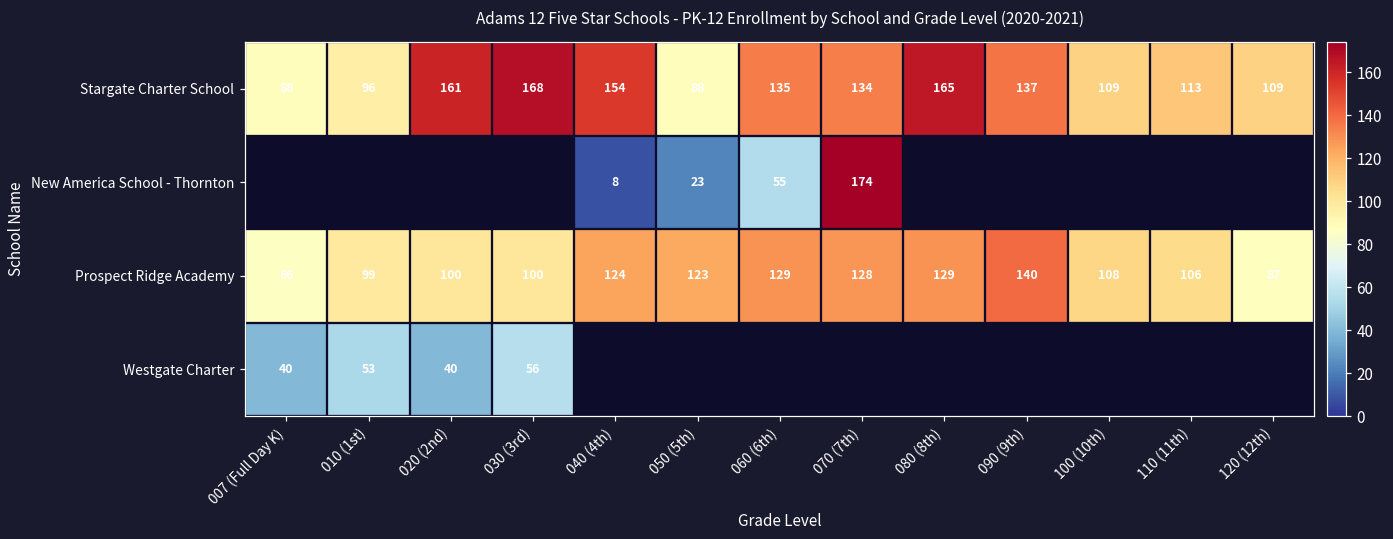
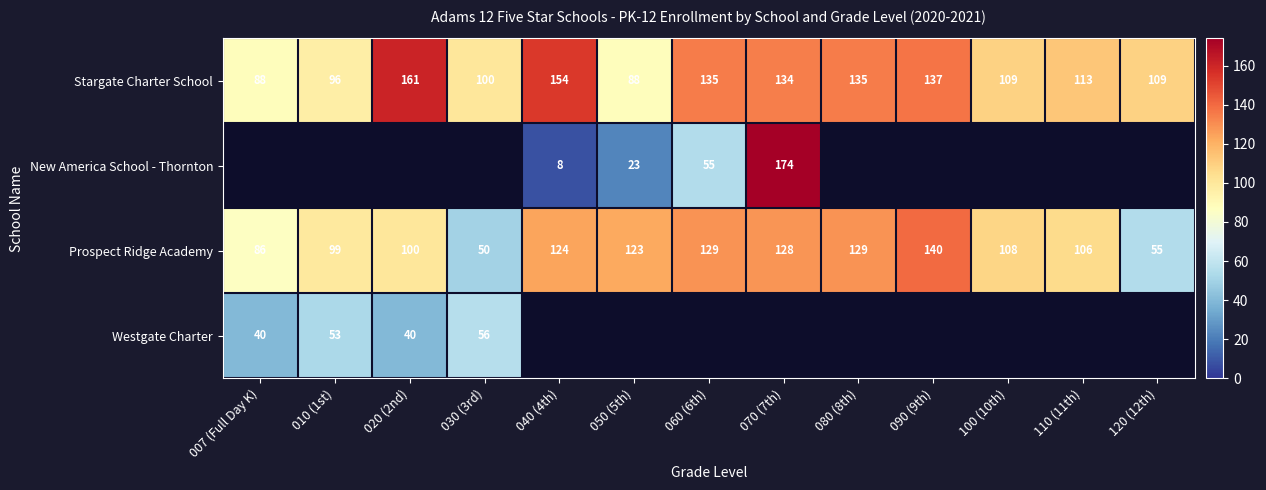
  {
    "Stargate Charter School": {
      "007 (Full Day K)": 88,
      "010 (1st)": 96,
      "020 (2nd)": 161,
-     "030 (3rd)": 168,
+     "030 (3rd)": 100,
      "040 (4th)": 154,
      "050 (5th)": 88,
      "060 (6th)": 135,
      "070 (7th)": 134,
-     "080 (8th)": 165,
+     "080 (8th)": 135,
      "090 (9th)": 137,
      "100 (10th)": 109,
      "110 (11th)": 113,
      "120 (12th)": 109
    },
    "New America School - Thornton": {
      "040 (4th)": 8,
      "050 (5th)": 23,
      "060 (6th)": 55,
      "070 (7th)": 174
    },
    "Prospect Ridge Academy": {
      "007 (Full Day K)": 86,
      "010 (1st)": 99,
      "020 (2nd)": 100,
-     "030 (3rd)": 100,
+     "030 (3rd)": 50,
      "040 (4th)": 124,
      "050 (5th)": 123,
      "060 (6th)": 129,
      "070 (7th)": 128,
      "080 (8th)": 129,
      "090 (9th)": 140,
      "100 (10th)": 108,
      "110 (11th)": 106,
-     "120 (12th)": 87
+     "120 (12th)": 55
    },
    "Westgate Charter": {
      "007 (Full Day K)": 40,
      "010 (1st)": 53,
      "020 (2nd)": 40,
      "030 (3rd)": 56
    }
  }
